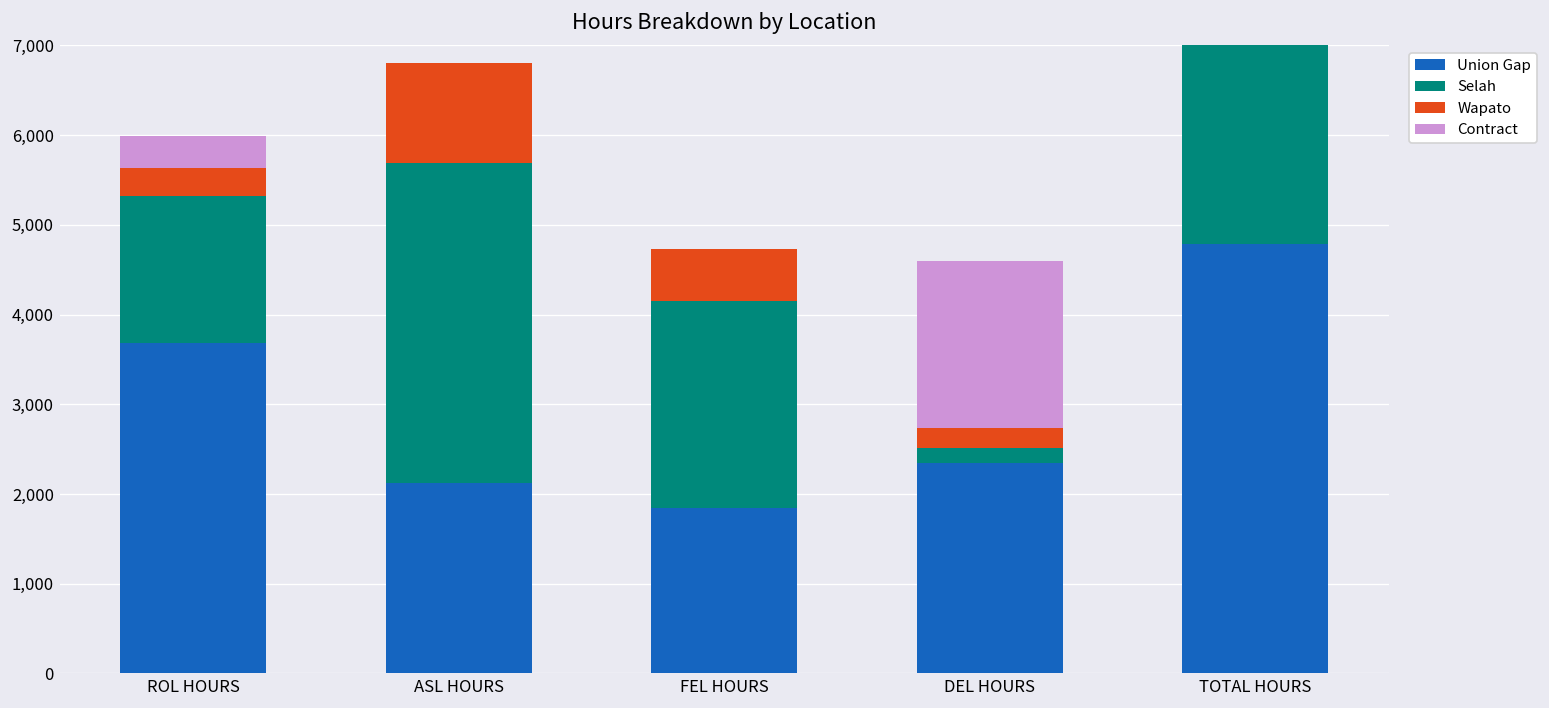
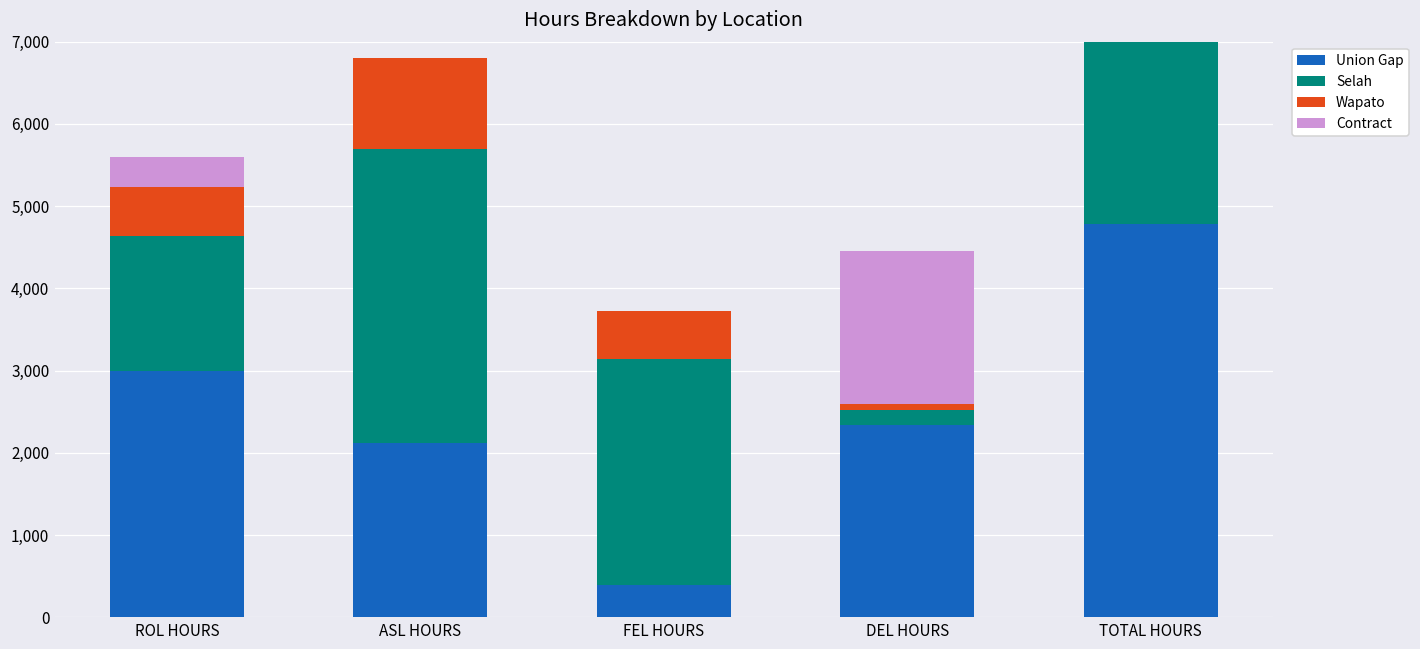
  {
    "Union Gap": {
-     "ROL HOURS": "3,700",
+     "ROL HOURS": "3,000",
      "ASL HOURS": "2,100",
-     "FEL HOURS": "1,800",
+     "FEL HOURS": "400",
      "DEL HOURS": "2,300",
      "TOTAL HOURS": "4,800"
    },
    "Selah": {
      "ROL HOURS": "1,600",
      "ASL HOURS": "3,600",
-     "FEL HOURS": "2,300",
+     "FEL HOURS": "2,800",
      "DEL HOURS": "200"
    },
    "Wapato": {
-     "ROL HOURS": "300",
+     "ROL HOURS": "600",
      "ASL HOURS": "1,100",
      "FEL HOURS": "600",
-     "DEL HOURS": "200"
+     "DEL HOURS": "100"
    },
    "Contract": {
      "ROL HOURS": "400",
      "ASL HOURS": "0",
      "FEL HOURS": "0",
      "DEL HOURS": "1,900"
    }
  }
